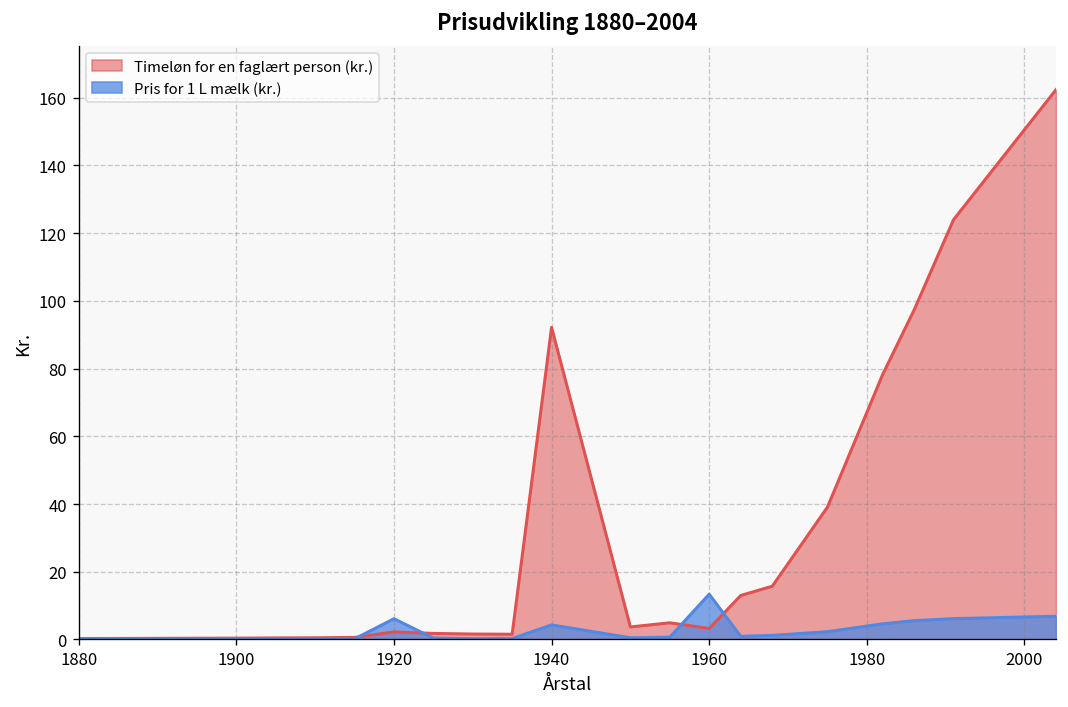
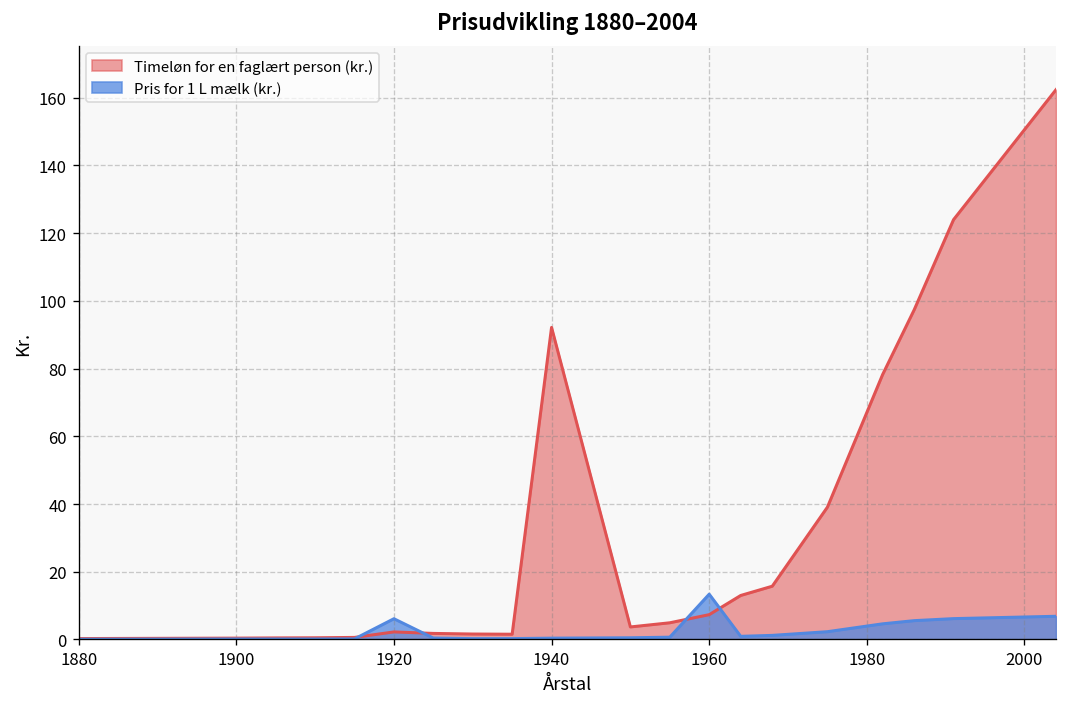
  {
    "Timeløn for en faglært person (kr.)": {
      "1920": 2,
      "1940": 92,
-     "1960": 3
+     "1960": 7
    },
    "Pris for 1 L mælk (kr.)": {
      "1920": 6,
-     "1940": 4,
+     "1940": 0,
      "1960": 13
    }
  }
